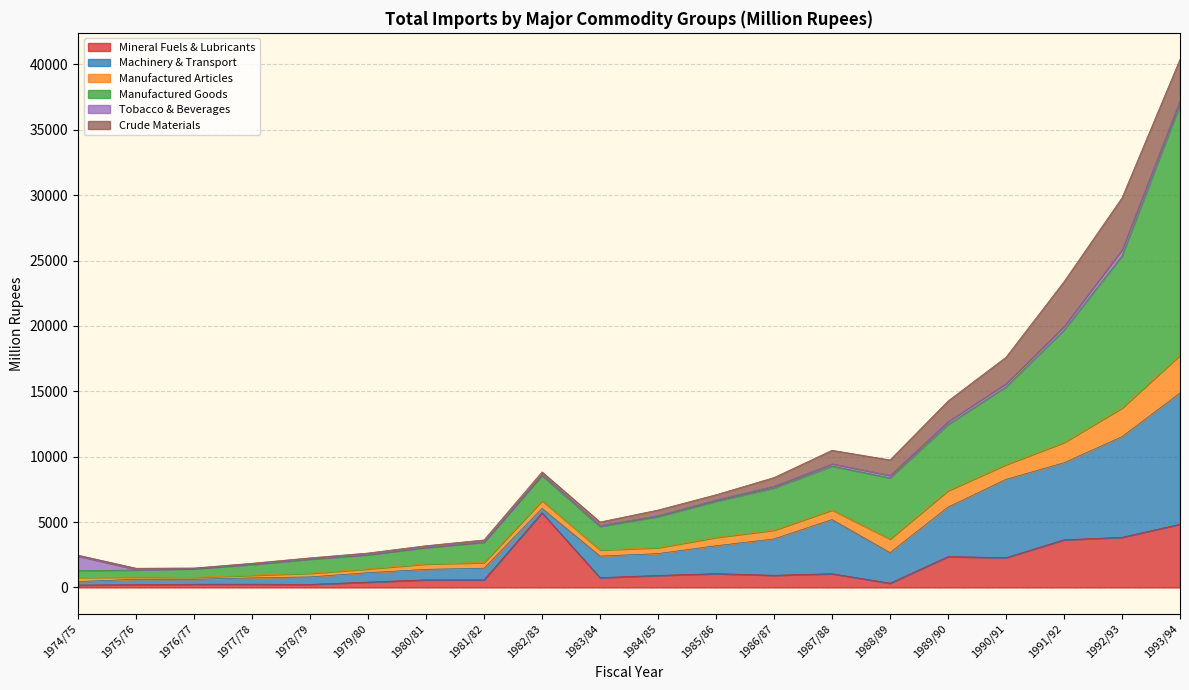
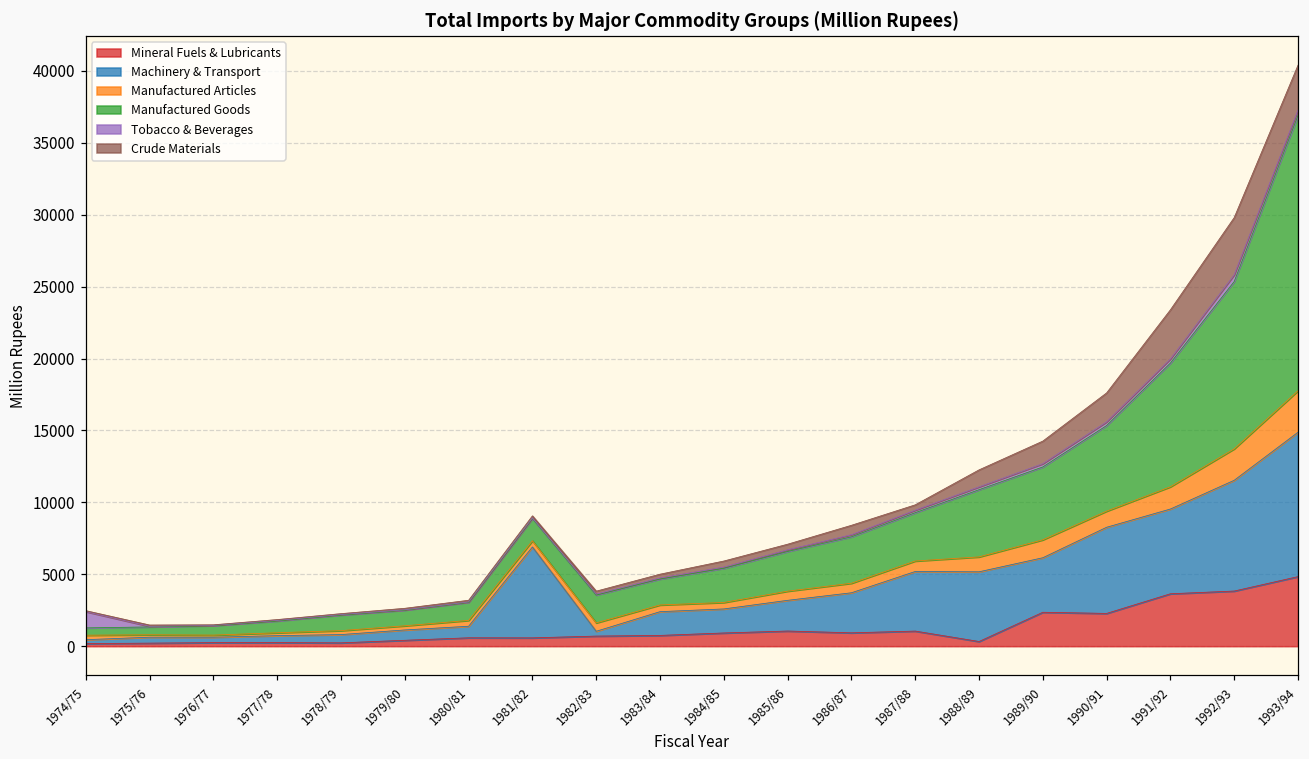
  {
    "Mineral Fuels & Lubricants": {
      "1974/75": 200,
      "1975/76": 200,
      "1976/77": 200,
      "1977/78": 300,
      "1978/79": 200,
      "1979/80": 400,
      "1980/81": 600,
      "1981/82": 600,
-     "1982/83": 5700,
+     "1982/83": 700,
      "1983/84": 700,
      "1984/85": 900,
      "1985/86": 1100,
      "1986/87": 900,
      "1987/88": 1000,
      "1988/89": 300,
      "1989/90": 2400,
      "1990/91": 2300,
      "1991/92": 3600,
      "1992/93": 3800,
      "1993/94": 4800
    },
    "Machinery & Transport": {
      "1974/75": 300,
      "1977/78": 500,
      "1978/79": 600,
      "1979/80": 700,
      "1980/81": 800,
-     "1981/82": 900,
+     "1981/82": 6300,
      "1982/83": 300,
      "1983/84": 1700,
      "1984/85": 1700,
      "1985/86": 2100,
      "1986/87": 2800,
      "1987/88": 4100,
-     "1988/89": 2300,
+     "1988/89": 4800,
      "1989/90": 3800,
      "1990/91": 6000,
      "1991/92": 5900,
      "1992/93": 7700,
      "1993/94": 10000
    },
    "Manufactured Articles": {
      "1974/75": 300,
      "1977/78": 200,
      "1978/79": 300,
      "1979/80": 300,
      "1980/81": 400,
      "1981/82": 400,
      "1982/83": 600,
      "1983/84": 500,
      "1984/85": 500,
      "1985/86": 600,
      "1986/87": 700,
      "1987/88": 700,
      "1988/89": 1000,
      "1989/90": 1200,
      "1990/91": 1100,
      "1991/92": 1500,
      "1992/93": 2200,
      "1993/94": 2900
    },
    "Manufactured Goods": {
      "1974/75": 500,
      "1988/89": 4700,
      "1989/90": 5100,
      "1990/91": 6000,
      "1991/92": 8600,
      "1992/93": 11600,
      "1993/94": 19100
    },
    "Tobacco & Beverages": {
      "1988/89": 200,
      "1989/90": 200,
      "1990/91": 300,
      "1991/92": 300,
      "1992/93": 500,
      "1993/94": 400
    },
    "Crude Materials": {
      "1982/83": 200,
      "1983/84": 300,
      "1984/85": 400,
      "1985/86": 400,
      "1986/87": 700,
-     "1987/88": 1000,
+     "1987/88": 400,
      "1988/89": 1200,
      "1989/90": 1600,
      "1990/91": 2000,
      "1991/92": 3400,
      "1992/93": 4000,
      "1993/94": 3100
    }
  }
